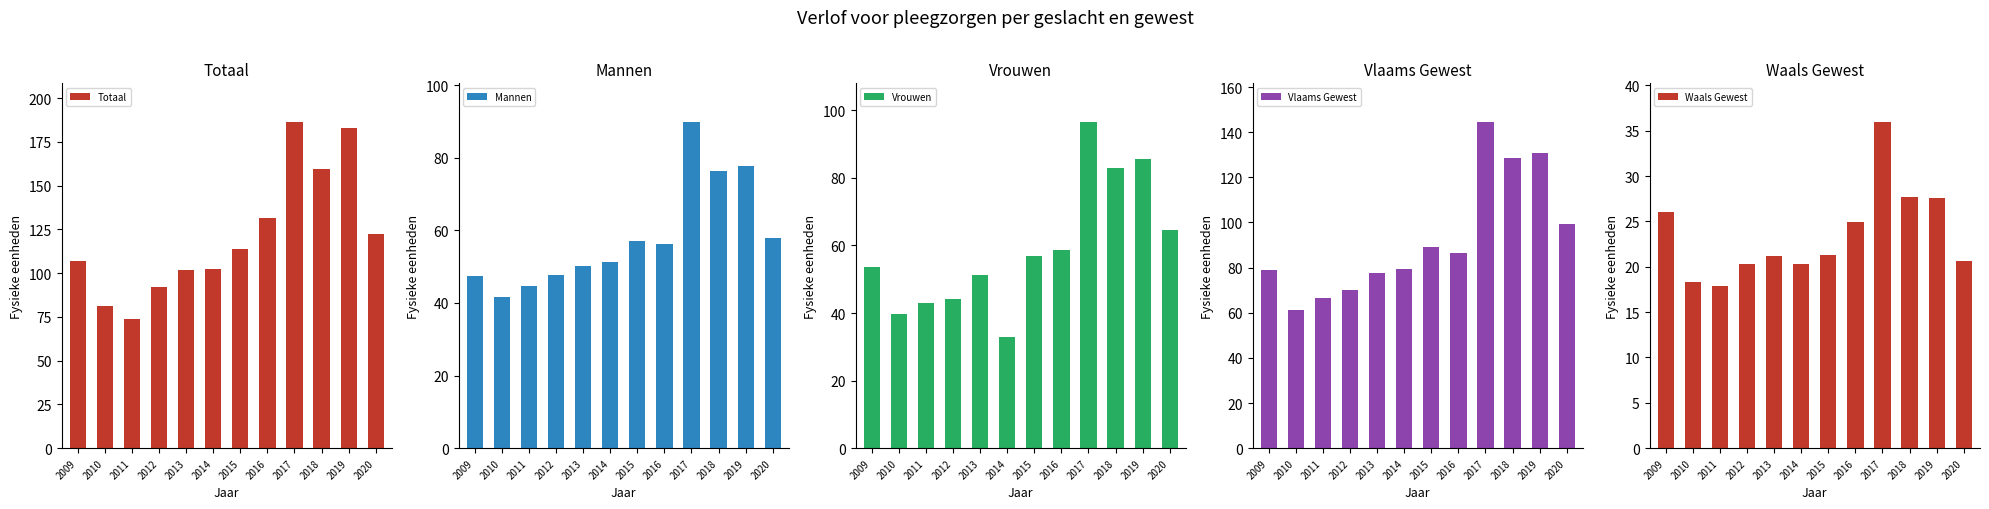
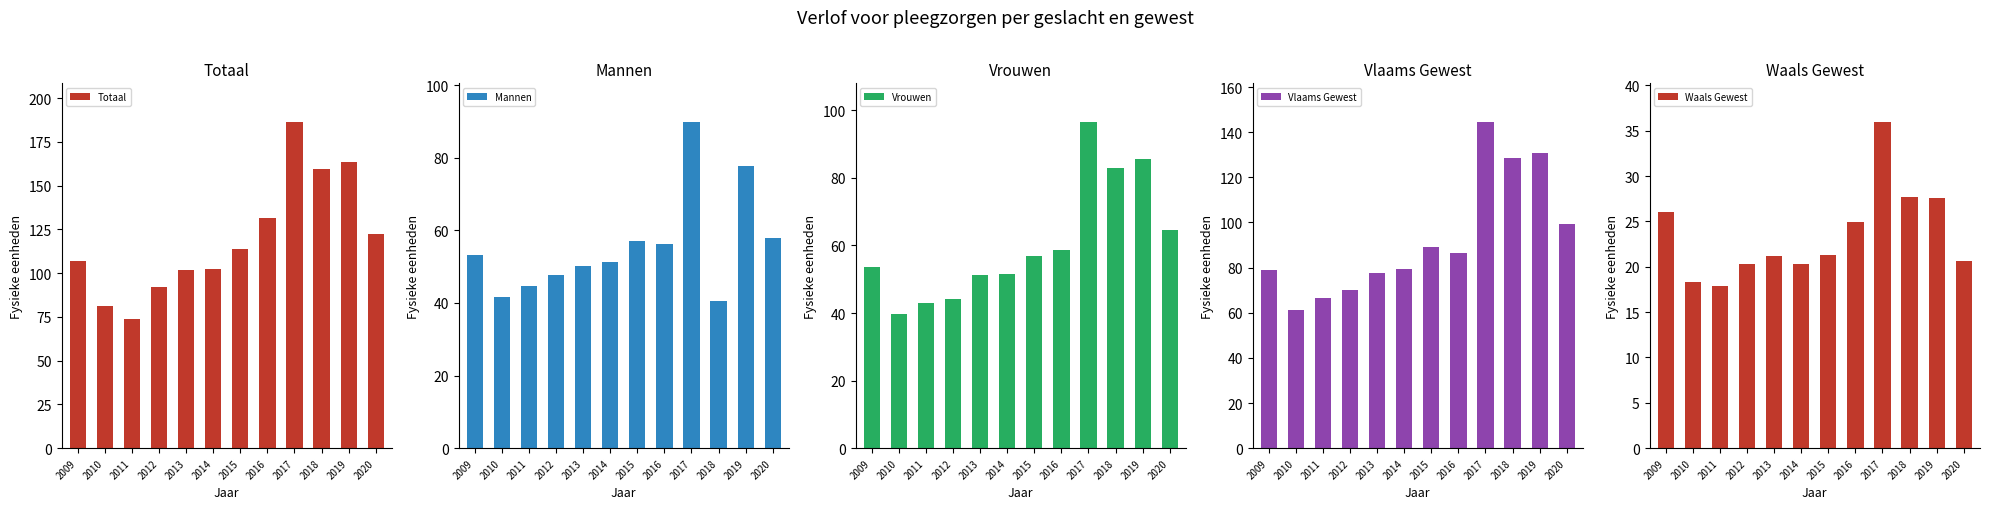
  {
    "Totaal": {
      "2009": 107,
      "2010": 81,
      "2011": 74,
      "2012": 92,
      "2013": 102,
      "2014": 103,
      "2015": 114,
      "2016": 132,
      "2017": 186,
      "2018": 160,
-     "2019": 183,
+     "2019": 163,
      "2020": 123
    },
    "Mannen": {
-     "2009": 48,
+     "2009": 53,
      "2010": 42,
      "2011": 45,
      "2012": 48,
      "2013": 50,
      "2014": 51,
      "2015": 57,
      "2016": 56,
      "2017": 90,
-     "2018": 77,
+     "2018": 41,
      "2019": 78,
      "2020": 58
    },
    "Vrouwen": {
      "2009": 54,
      "2010": 40,
      "2011": 43,
      "2012": 44,
      "2013": 51,
-     "2014": 33,
+     "2014": 51,
      "2015": 57,
      "2016": 59,
      "2017": 96,
      "2018": 83,
      "2019": 86,
      "2020": 65
    },
    "Vlaams Gewest": {
      "2009": 79,
      "2010": 61,
      "2011": 67,
      "2012": 70,
      "2013": 78,
      "2014": 80,
      "2015": 89,
      "2016": 86,
      "2017": 144,
      "2018": 129,
      "2019": 131,
      "2020": 99
    },
    "Waals Gewest": {
      "2009": 26,
      "2010": 18,
      "2011": 18,
      "2012": 20,
      "2013": 21,
      "2014": 20,
      "2015": 21,
      "2016": 25,
      "2017": 36,
      "2018": 28,
      "2019": 28,
      "2020": 21
    }
  }
